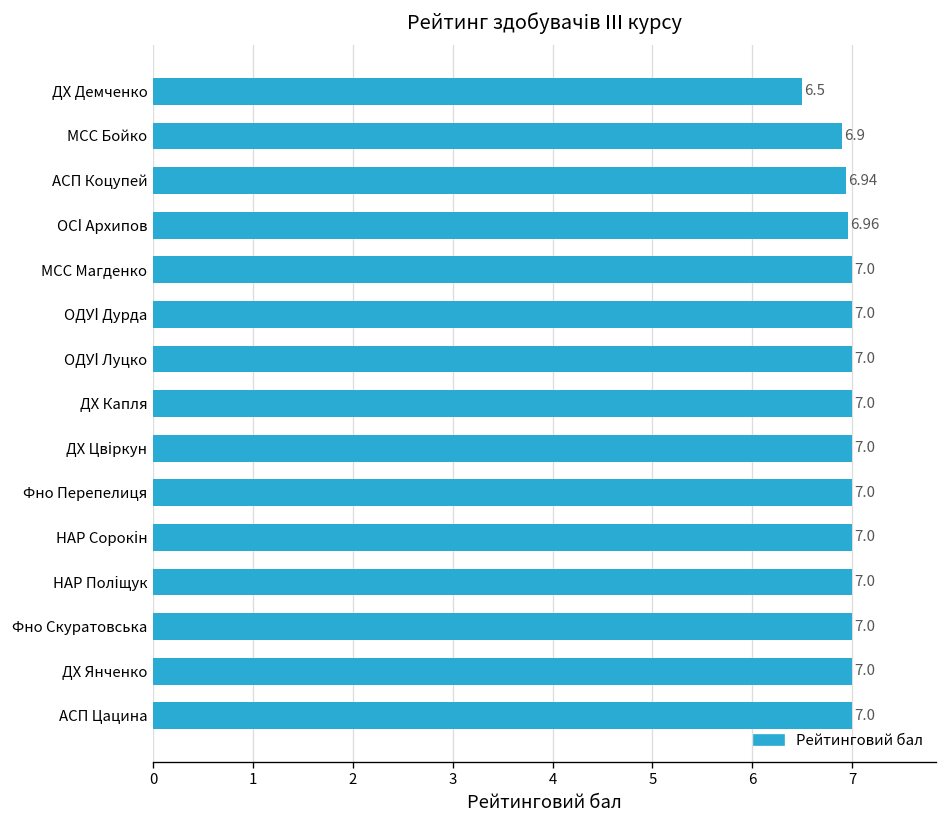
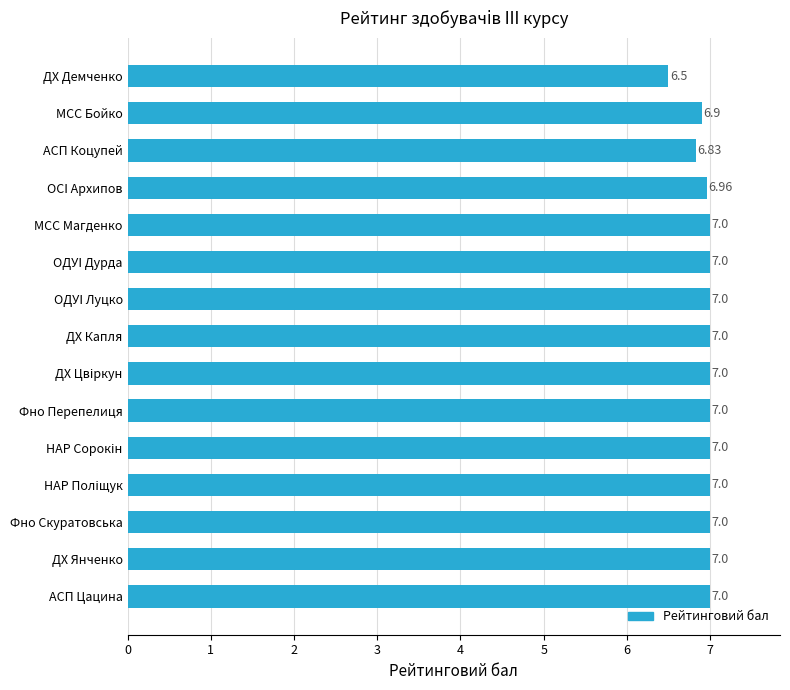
  {
    "ДХ Демченко": 6.5,
    "МСС Бойко": 6.9,
-   "АСП Коцупей": 6.94,
+   "АСП Коцупей": 6.83,
    "ОСІ Архипов": 6.96,
    "МСС Магденко": 7.0,
    "ОДУІ Дурда": 7.0,
    "ОДУІ Луцко": 7.0,
    "ДХ Капля": 7.0,
    "ДХ Цвіркун": 7.0,
    "Фно Перепелиця": 7.0,
    "НАР Сорокін": 7.0,
    "НАР Поліщук": 7.0,
    "Фно Скуратовська": 7.0,
    "ДХ Янченко": 7.0,
    "АСП Цацина": 7.0
  }
